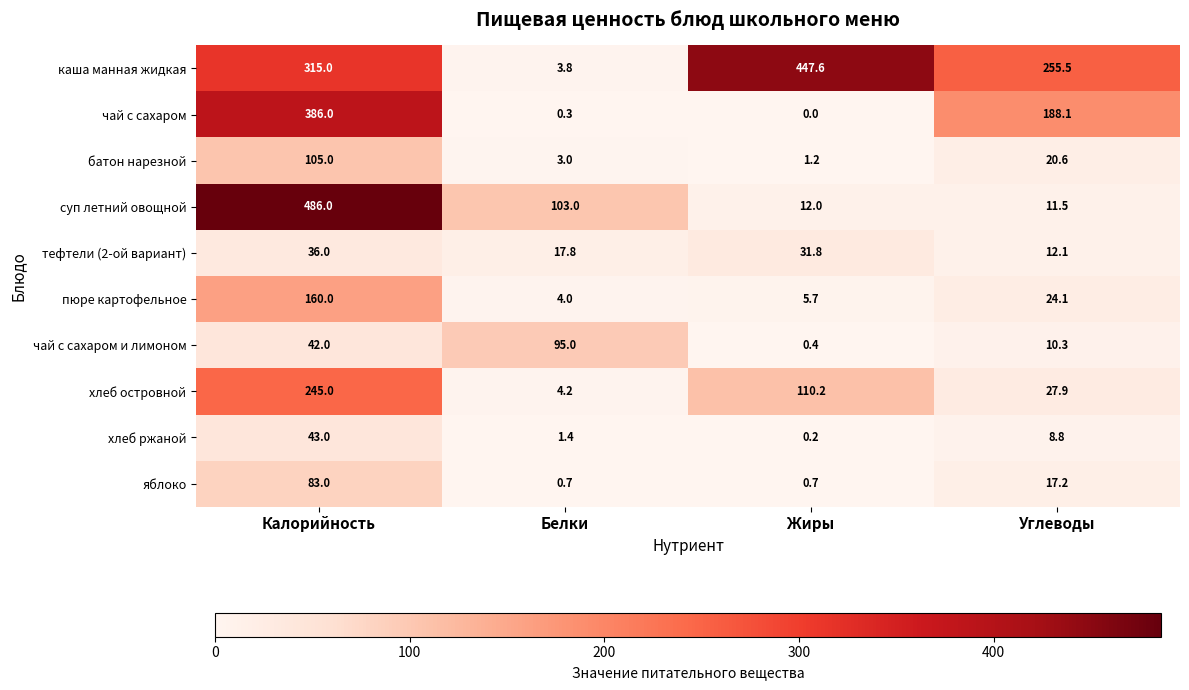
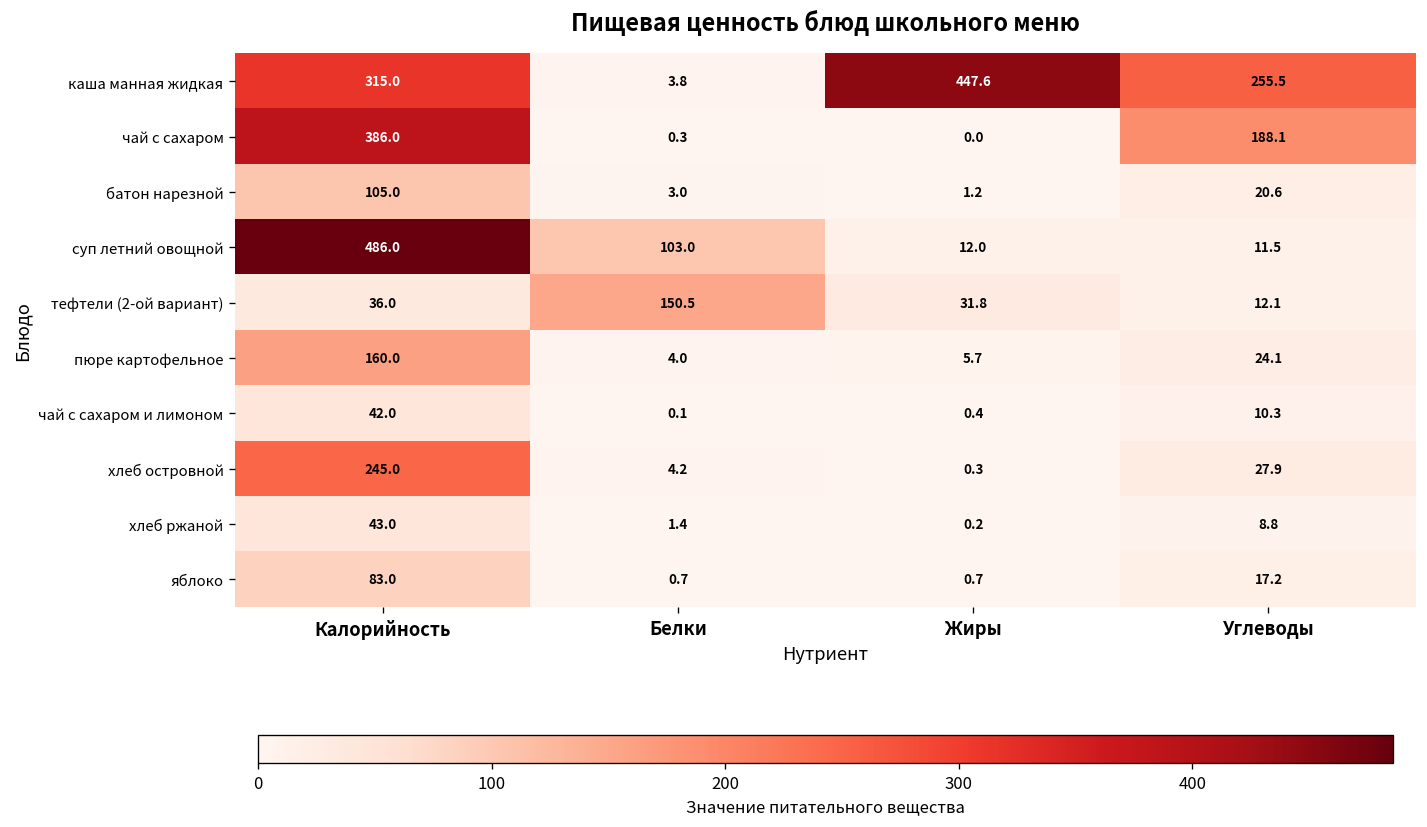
  {
    "каша манная жидкая": {
      "Калорийность": 315.0,
      "Белки": 3.8,
      "Жиры": 447.6,
      "Углеводы": 255.5
    },
    "чай с сахаром": {
      "Калорийность": 386.0,
      "Белки": 0.3,
      "Жиры": 0.0,
      "Углеводы": 188.1
    },
    "батон нарезной": {
      "Калорийность": 105.0,
      "Белки": 3.0,
      "Жиры": 1.2,
      "Углеводы": 20.6
    },
    "суп летний овощной": {
      "Калорийность": 486.0,
      "Белки": 103.0,
      "Жиры": 12.0,
      "Углеводы": 11.5
    },
    "тефтели (2-ой вариант)": {
      "Калорийность": 36.0,
-     "Белки": 17.8,
+     "Белки": 150.5,
      "Жиры": 31.8,
      "Углеводы": 12.1
    },
    "пюре картофельное": {
      "Калорийность": 160.0,
      "Белки": 4.0,
      "Жиры": 5.7,
      "Углеводы": 24.1
    },
    "чай с сахаром и лимоном": {
      "Калорийность": 42.0,
-     "Белки": 95.0,
+     "Белки": 0.1,
      "Жиры": 0.4,
      "Углеводы": 10.3
    },
    "хлеб островной": {
      "Калорийность": 245.0,
      "Белки": 4.2,
-     "Жиры": 110.2,
+     "Жиры": 0.3,
      "Углеводы": 27.9
    },
    "хлеб ржаной": {
      "Калорийность": 43.0,
      "Белки": 1.4,
      "Жиры": 0.2,
      "Углеводы": 8.8
    },
    "яблоко": {
      "Калорийность": 83.0,
      "Белки": 0.7,
      "Жиры": 0.7,
      "Углеводы": 17.2
    }
  }
